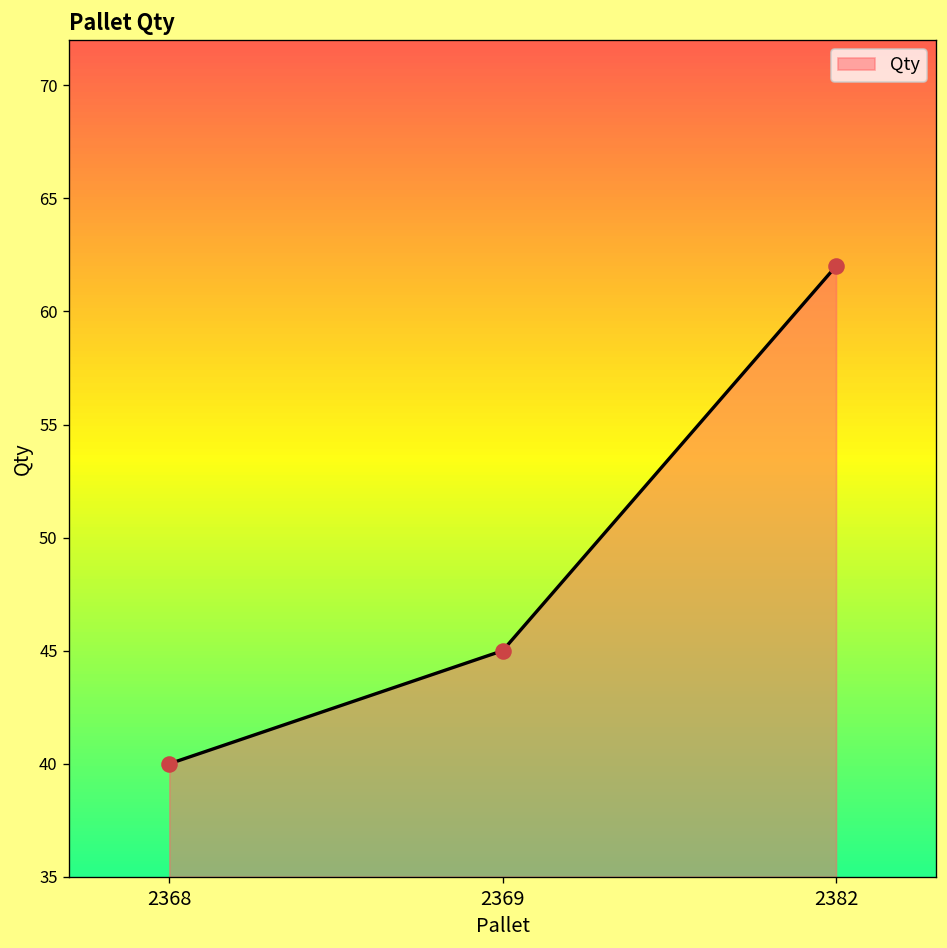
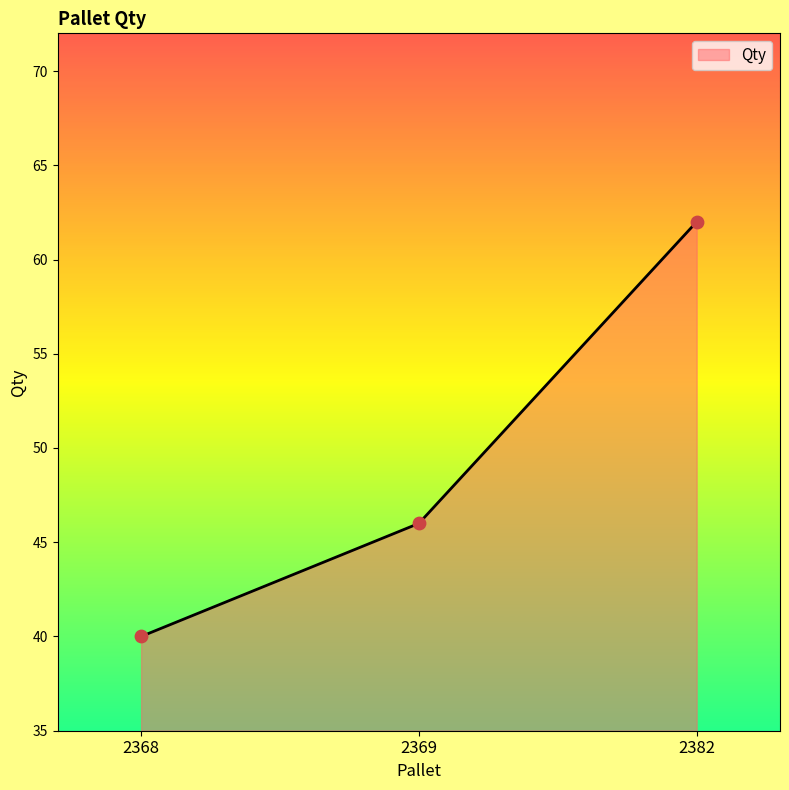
  {
    "2368": 40,
-   "2369": 45,
+   "2369": 46,
    "2382": 62
  }
